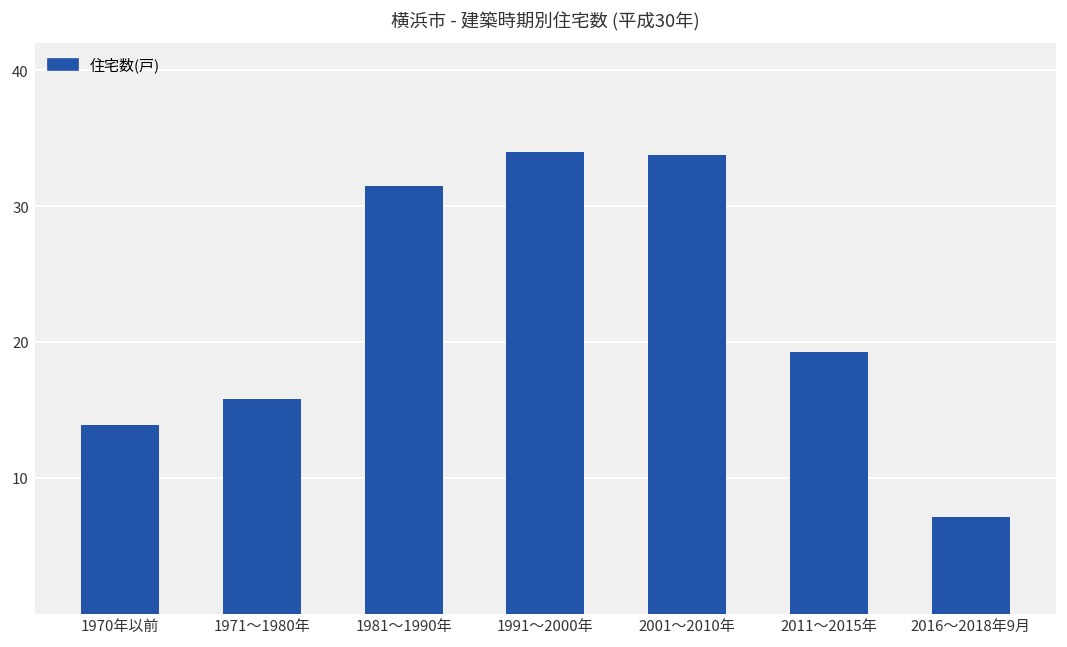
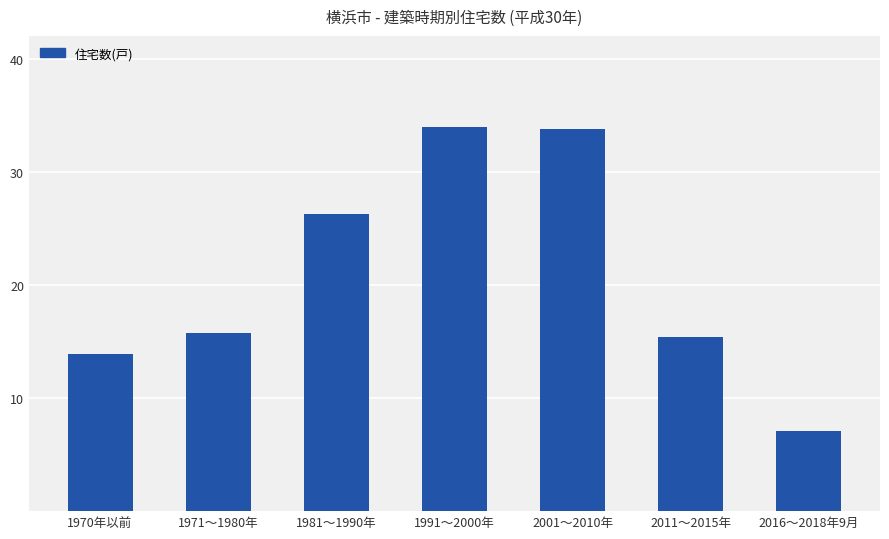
  {
    "1970年以前": 13.9,
    "1971～1980年": 15.8,
-   "1981～1990年": 31.5,
+   "1981～1990年": 26.2,
    "1991～2000年": 34.0,
    "2001～2010年": 33.8,
-   "2011～2015年": 19.2,
+   "2011～2015年": 15.4,
    "2016～2018年9月": 7.1
  }
